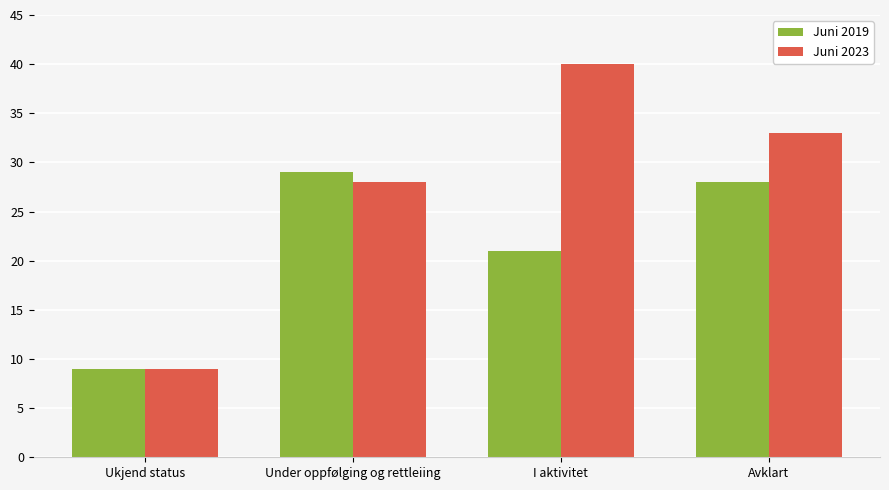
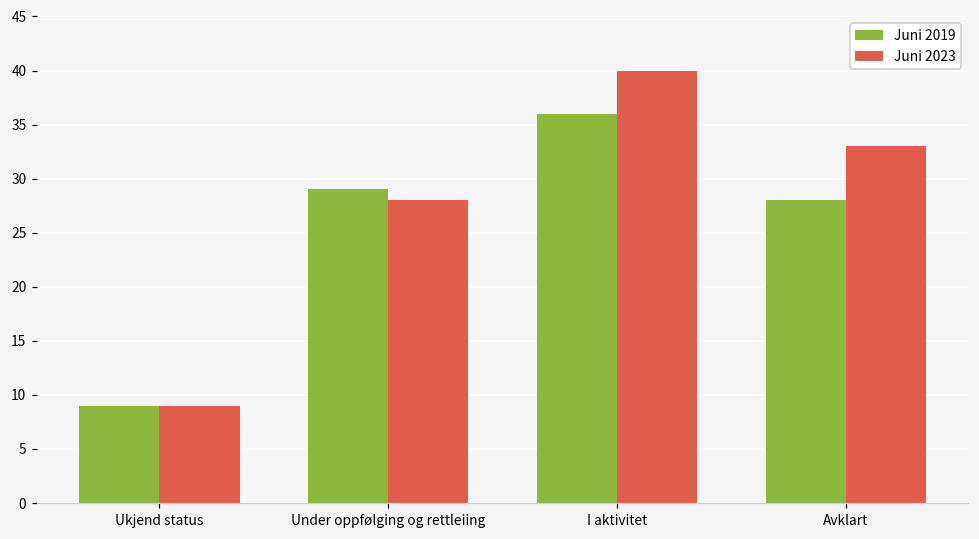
  {
    "Juni 2019": {
      "Ukjend status": 9,
      "Under oppfølging og rettleiing": 29,
-     "I aktivitet": 21,
+     "I aktivitet": 36,
      "Avklart": 28
    },
    "Juni 2023": {
      "Ukjend status": 9,
      "Under oppfølging og rettleiing": 28,
      "I aktivitet": 40,
      "Avklart": 33
    }
  }
